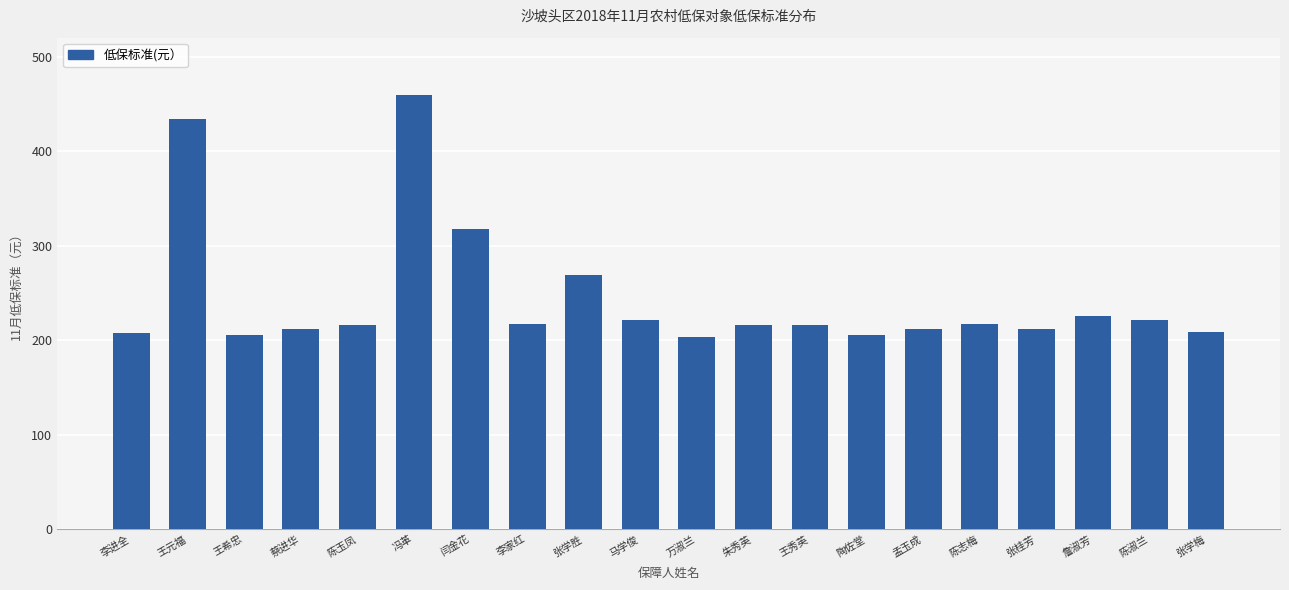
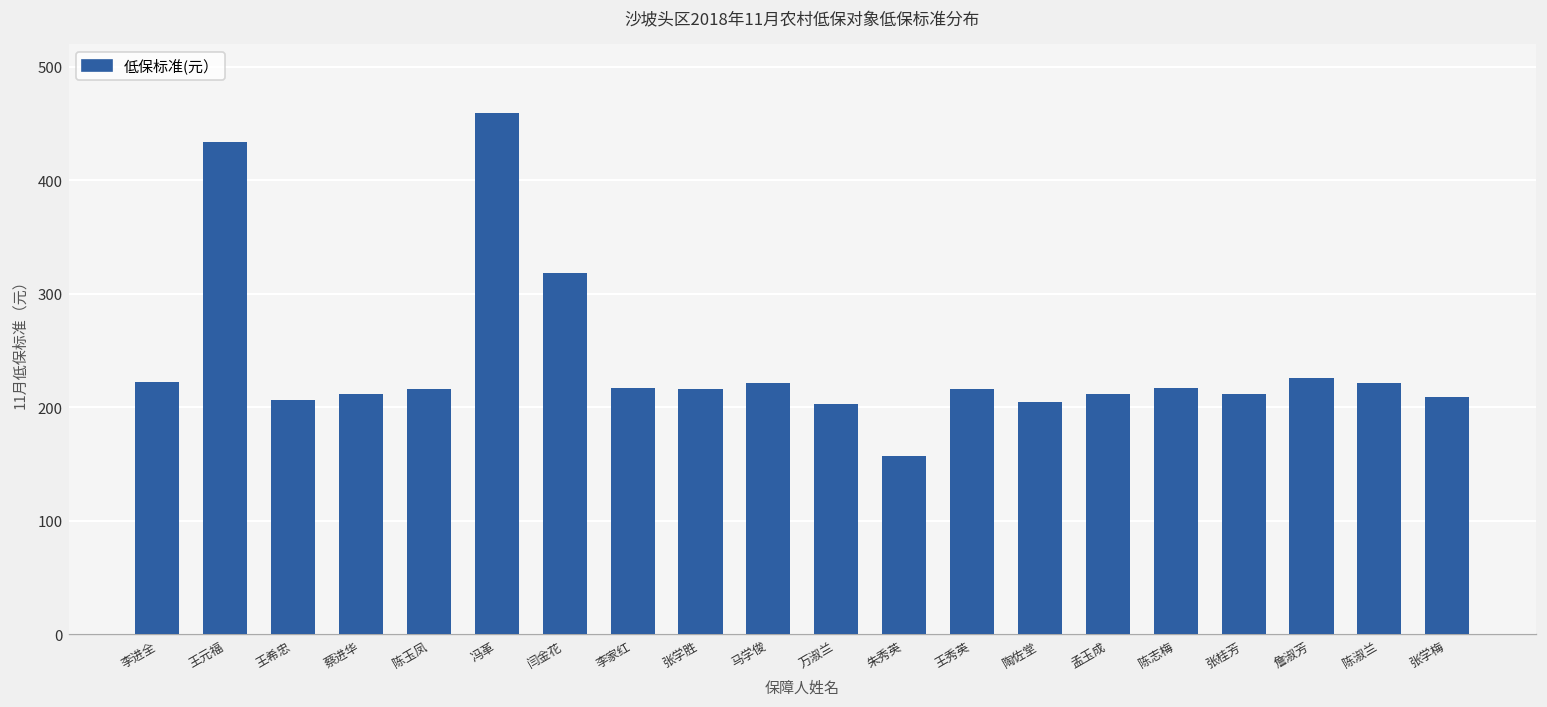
  {
-   "李进全": 210,
+   "李进全": 220,
    "王元福": 430,
    "王希忠": 210,
    "蔡进华": 210,
    "陈玉凤": 220,
    "冯革": 460,
    "闫金花": 320,
    "李家红": 220,
-   "张学胜": 270,
+   "张学胜": 220,
    "马学俊": 220,
    "万淑兰": 200,
-   "朱秀英": 220,
+   "朱秀英": 160,
    "王秀英": 220,
    "陶佐堂": 210,
    "孟玉成": 210,
    "陈志梅": 220,
    "张桂芳": 210,
    "詹淑芳": 230,
    "陈淑兰": 220,
    "张学梅": 210
  }
